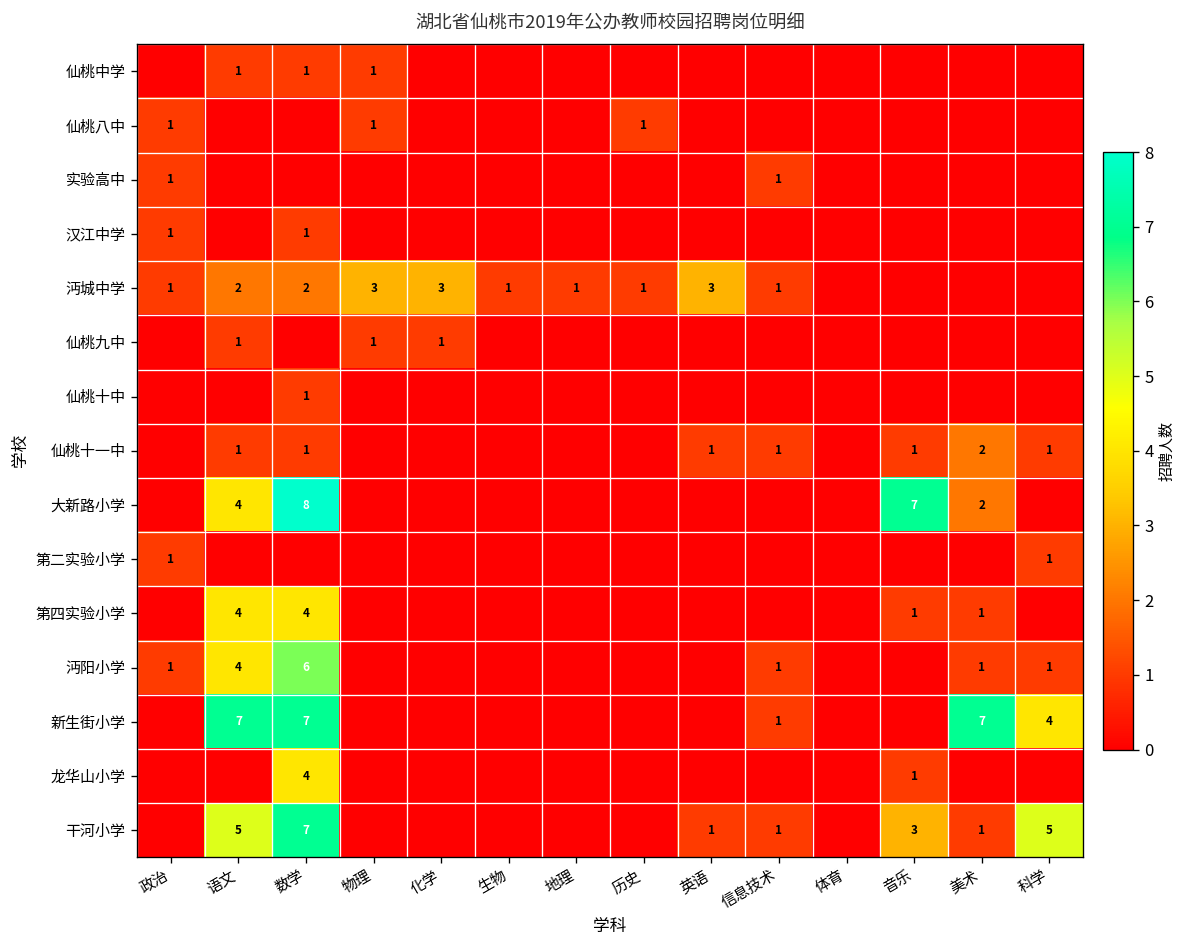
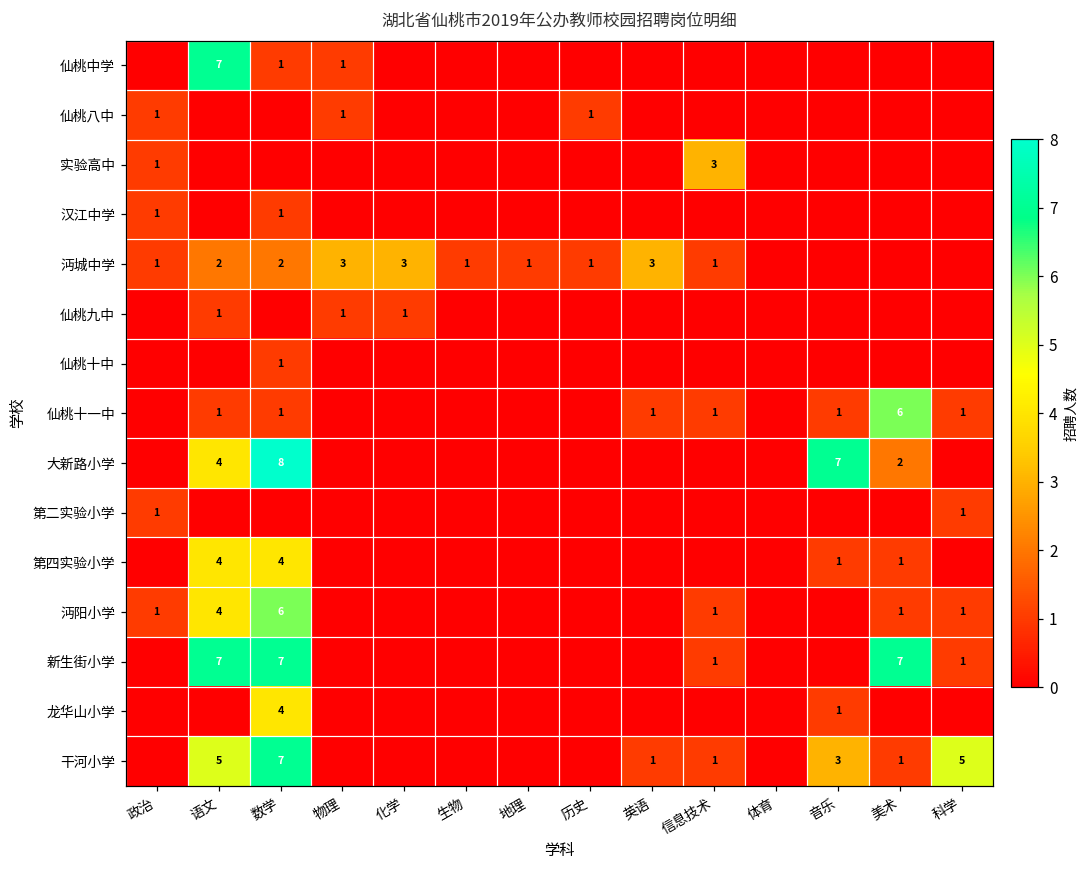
  {
    "仙桃中学": {
-     "语文": 1,
+     "语文": 7,
      "数学": 1,
      "物理": 1
    },
    "仙桃八中": {
      "政治": 1,
      "物理": 1,
      "历史": 1
    },
    "实验高中": {
      "政治": 1,
-     "信息技术": 1
+     "信息技术": 3
    },
    "汉江中学": {
      "政治": 1,
      "数学": 1
    },
    "沔城中学": {
      "政治": 1,
      "语文": 2,
      "数学": 2,
      "物理": 3,
      "化学": 3,
      "生物": 1,
      "地理": 1,
      "历史": 1,
      "英语": 3,
      "信息技术": 1
    },
    "仙桃九中": {
      "语文": 1,
      "物理": 1,
      "化学": 1
    },
    "仙桃十中": {
      "数学": 1
    },
    "仙桃十一中": {
      "语文": 1,
      "数学": 1,
      "英语": 1,
      "信息技术": 1,
      "音乐": 1,
-     "美术": 2,
+     "美术": 6,
      "科学": 1
    },
    "大新路小学": {
      "语文": 4,
      "数学": 8,
      "音乐": 7,
      "美术": 2
    },
    "第二实验小学": {
      "政治": 1,
      "科学": 1
    },
    "第四实验小学": {
      "语文": 4,
      "数学": 4,
      "音乐": 1,
      "美术": 1
    },
    "沔阳小学": {
      "政治": 1,
      "语文": 4,
      "数学": 6,
      "信息技术": 1,
      "美术": 1,
      "科学": 1
    },
    "新生街小学": {
      "语文": 7,
      "数学": 7,
      "信息技术": 1,
      "美术": 7,
-     "科学": 4
+     "科学": 1
    },
    "龙华山小学": {
      "数学": 4,
      "音乐": 1
    },
    "干河小学": {
      "语文": 5,
      "数学": 7,
      "英语": 1,
      "信息技术": 1,
      "音乐": 3,
      "美术": 1,
      "科学": 5
    }
  }
